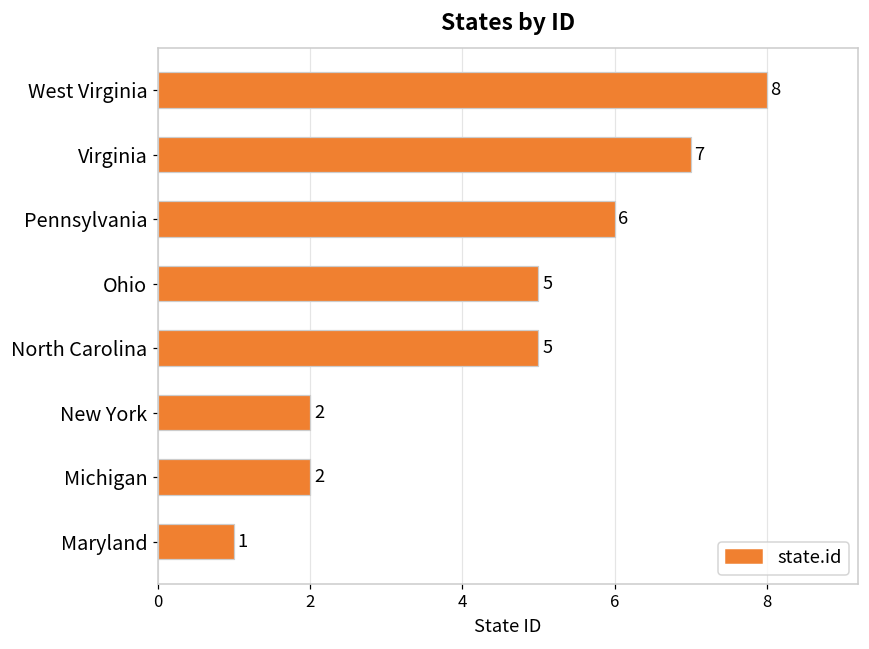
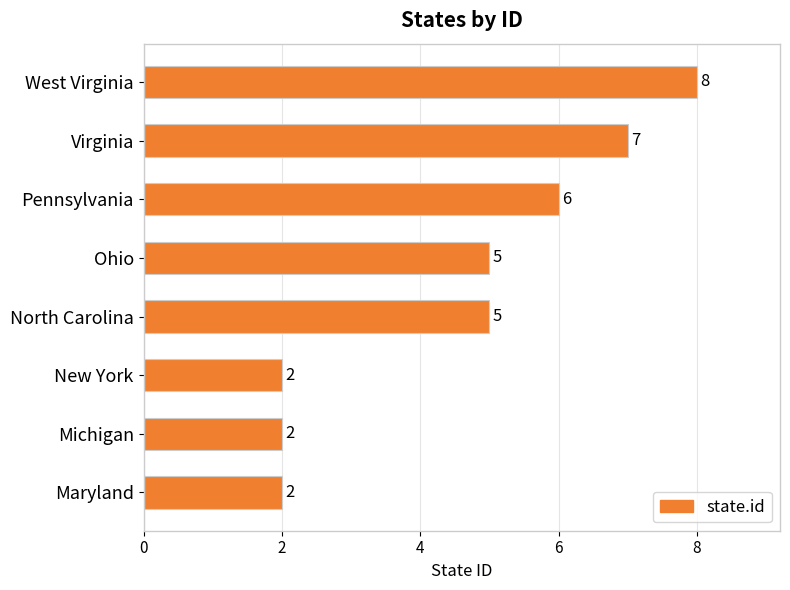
  {
    "West Virginia": 8,
    "Virginia": 7,
    "Pennsylvania": 6,
    "Ohio": 5,
    "North Carolina": 5,
    "New York": 2,
    "Michigan": 2,
-   "Maryland": 1
+   "Maryland": 2
  }
